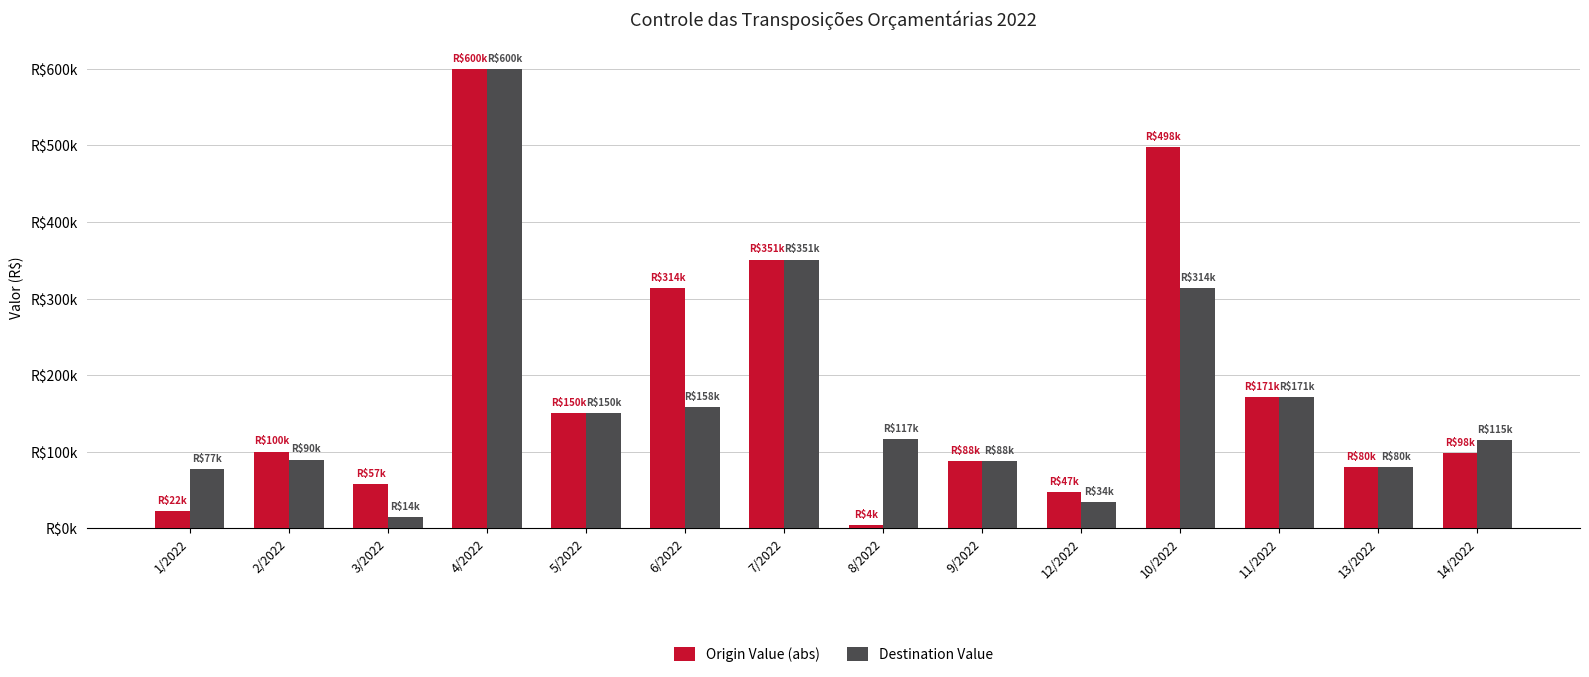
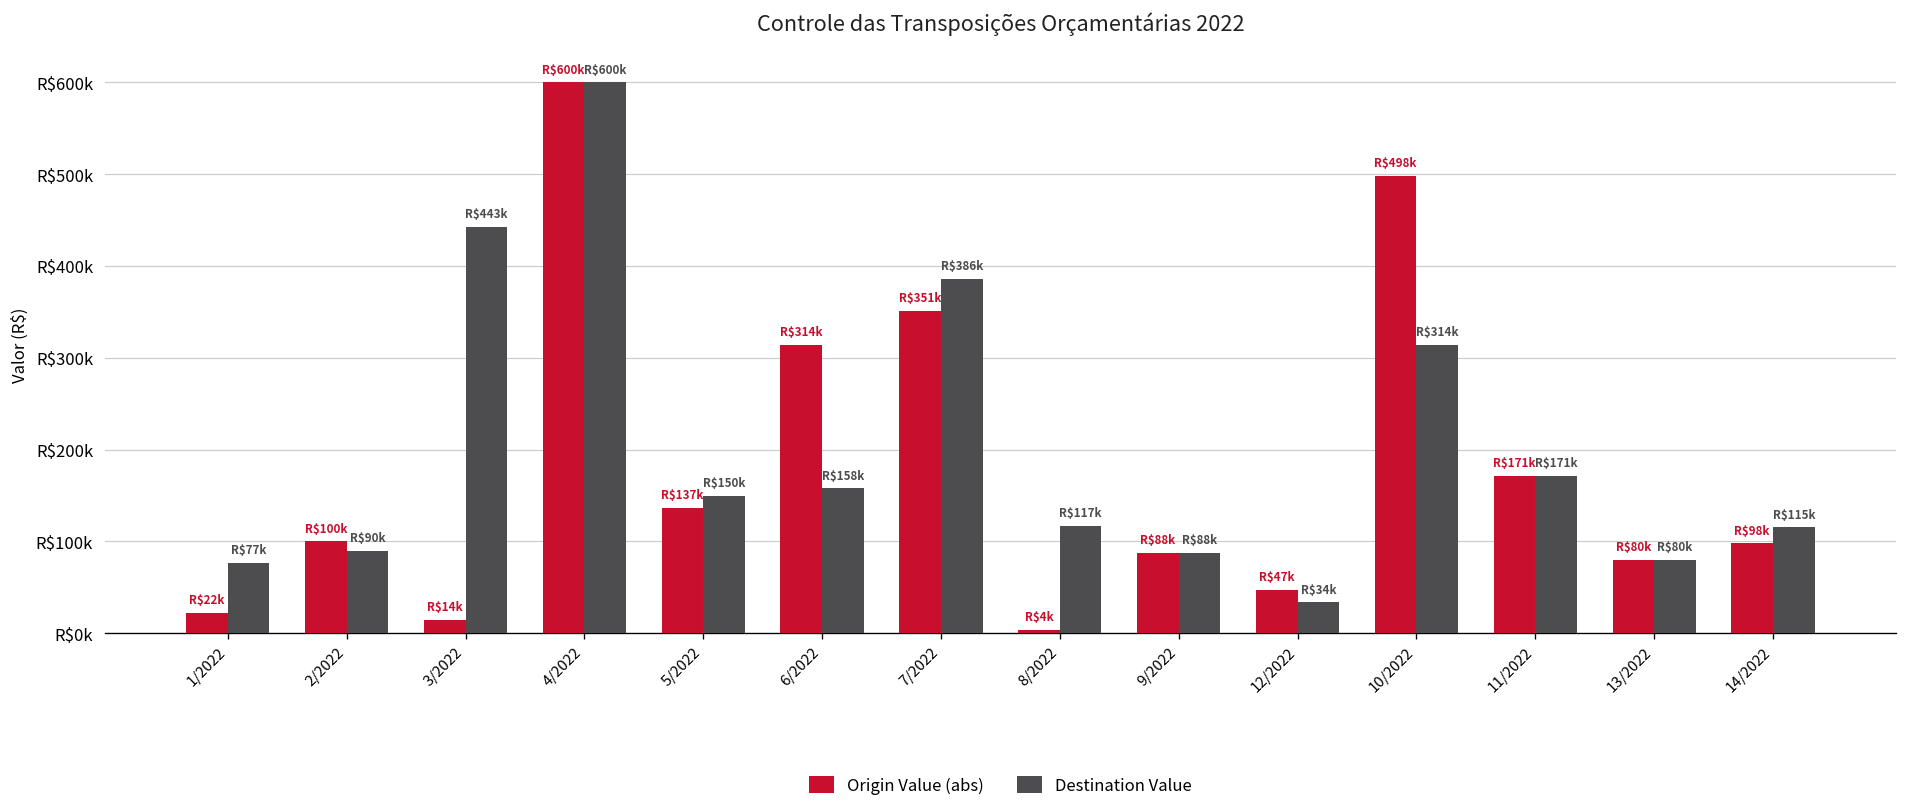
  {
    "Origin Value (abs)": {
      "1/2022": "$22k",
      "2/2022": "$100k",
-     "3/2022": "$57k",
+     "3/2022": "$14k",
      "4/2022": "$600k",
-     "5/2022": "$150k",
+     "5/2022": "$137k",
      "6/2022": "$314k",
      "7/2022": "$351k",
      "8/2022": "$4k",
      "9/2022": "$88k",
      "12/2022": "$47k",
      "10/2022": "$498k",
      "11/2022": "$171k",
      "13/2022": "$80k",
      "14/2022": "$98k"
    },
    "Destination Value": {
      "1/2022": "$77k",
      "2/2022": "$90k",
-     "3/2022": "$14k",
+     "3/2022": "$443k",
      "4/2022": "$600k",
      "5/2022": "$150k",
      "6/2022": "$158k",
-     "7/2022": "$351k",
+     "7/2022": "$386k",
      "8/2022": "$117k",
      "9/2022": "$88k",
      "12/2022": "$34k",
      "10/2022": "$314k",
      "11/2022": "$171k",
      "13/2022": "$80k",
      "14/2022": "$115k"
    }
  }
